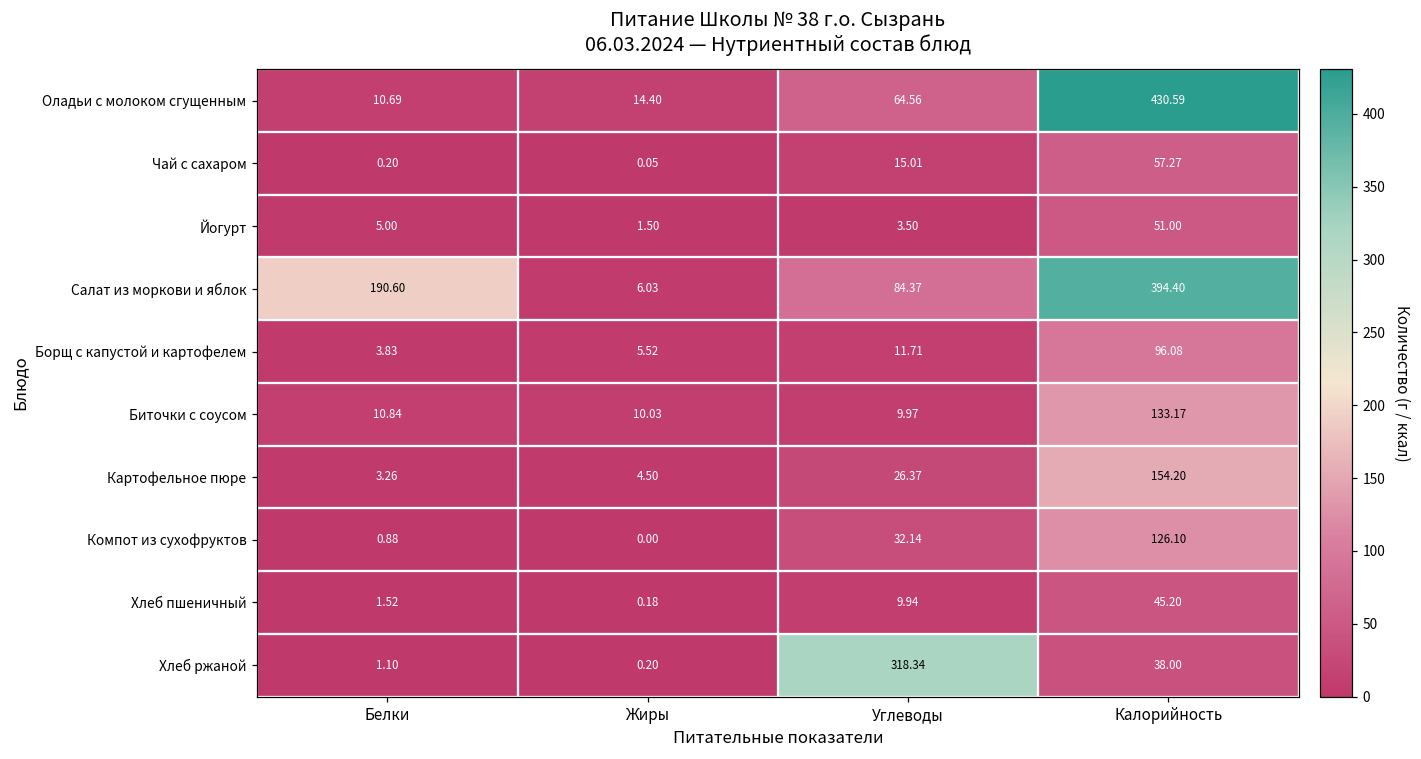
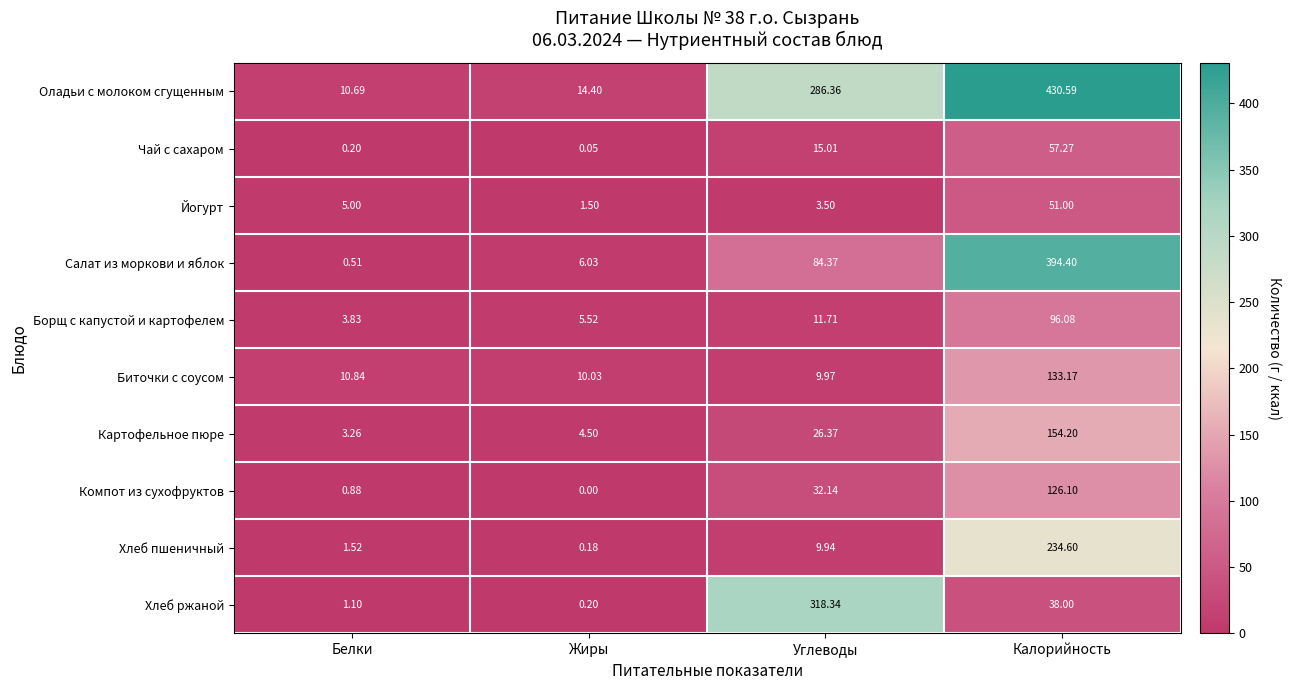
  {
    "Оладьи с молоком сгущенным": {
      "Белки": 10.69,
      "Жиры": 14.40,
-     "Углеводы": 64.56,
+     "Углеводы": 286.36,
      "Калорийность": 430.59
    },
    "Чай с сахаром": {
      "Белки": 0.20,
      "Жиры": 0.05,
      "Углеводы": 15.01,
      "Калорийность": 57.27
    },
    "Йогурт": {
      "Белки": 5.00,
      "Жиры": 1.50,
      "Углеводы": 3.50,
      "Калорийность": 51.00
    },
    "Салат из моркови и яблок": {
-     "Белки": 190.60,
+     "Белки": 0.51,
      "Жиры": 6.03,
      "Углеводы": 84.37,
      "Калорийность": 394.40
    },
    "Борщ с капустой и картофелем": {
      "Белки": 3.83,
      "Жиры": 5.52,
      "Углеводы": 11.71,
      "Калорийность": 96.08
    },
    "Биточки с соусом": {
      "Белки": 10.84,
      "Жиры": 10.03,
      "Углеводы": 9.97,
      "Калорийность": 133.17
    },
    "Картофельное пюре": {
      "Белки": 3.26,
      "Жиры": 4.50,
      "Углеводы": 26.37,
      "Калорийность": 154.20
    },
    "Компот из сухофруктов": {
      "Белки": 0.88,
      "Жиры": 0.00,
      "Углеводы": 32.14,
      "Калорийность": 126.10
    },
    "Хлеб пшеничный": {
      "Белки": 1.52,
      "Жиры": 0.18,
      "Углеводы": 9.94,
-     "Калорийность": 45.20
+     "Калорийность": 234.60
    },
    "Хлеб ржаной": {
      "Белки": 1.10,
      "Жиры": 0.20,
      "Углеводы": 318.34,
      "Калорийность": 38.00
    }
  }
